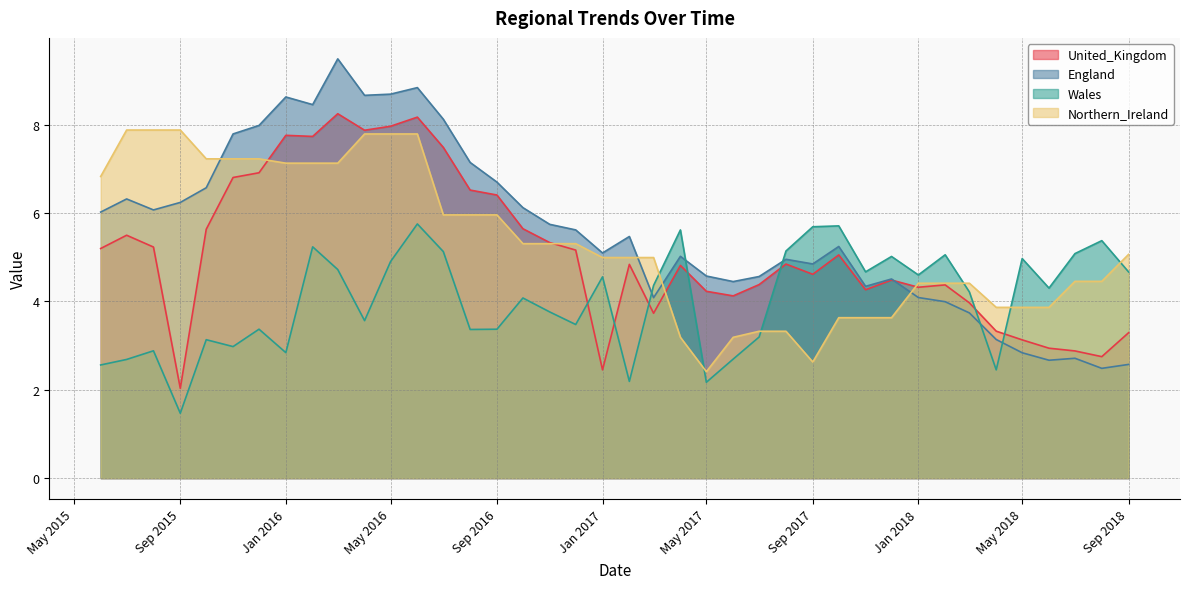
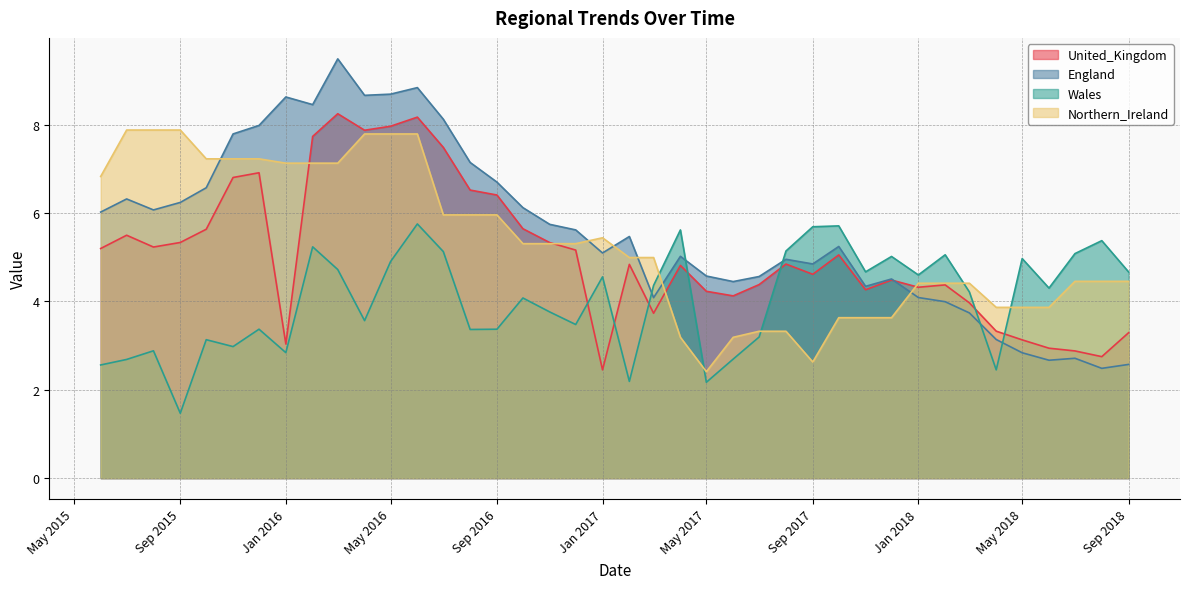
  {
    "United_Kingdom": {
-     "Sep 2015": 2.0,
-     "Jan 2016": 7.8,
+     "Sep 2015": 5.3,
+     "Jan 2016": 3.0,
      "May 2016": 8.0,
      "Sep 2016": 6.4,
      "Jan 2017": 2.5,
      "May 2017": 4.2,
      "Sep 2017": 4.6,
      "Jan 2018": 4.3,
      "May 2018": 3.1,
      "Sep 2018": 3.3
    },
    "Northern_Ireland": {
      "Sep 2015": 7.9,
      "Jan 2016": 7.1,
      "May 2016": 7.8,
      "Sep 2016": 6.0,
-     "Jan 2017": 5.0,
+     "Jan 2017": 5.4,
      "May 2017": 2.4,
      "Sep 2017": 2.6,
      "Jan 2018": 4.4,
      "May 2018": 3.9,
-     "Sep 2018": 5.1
+     "Sep 2018": 4.5
    }
  }
